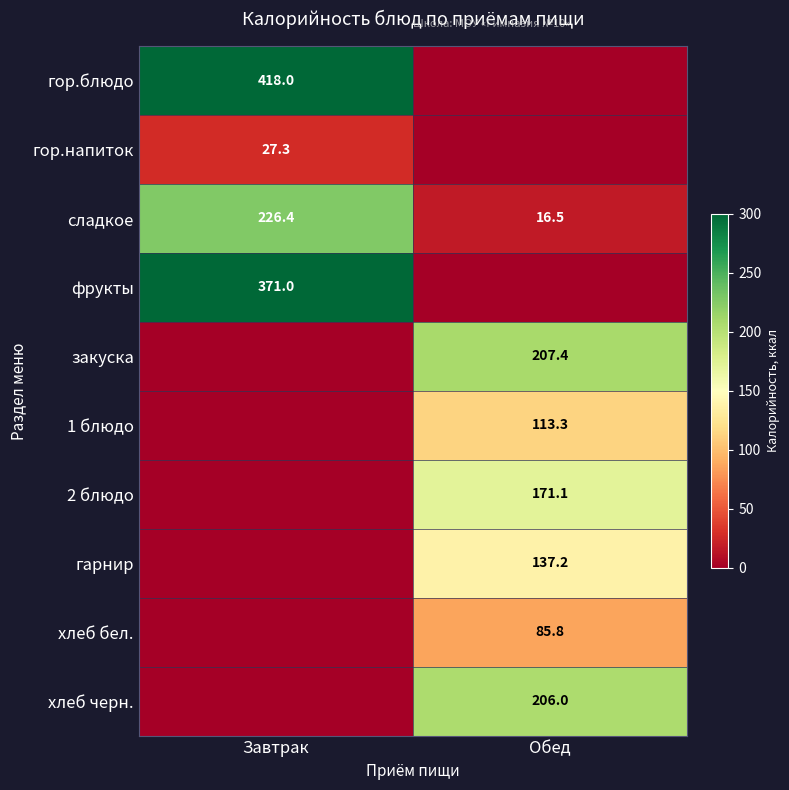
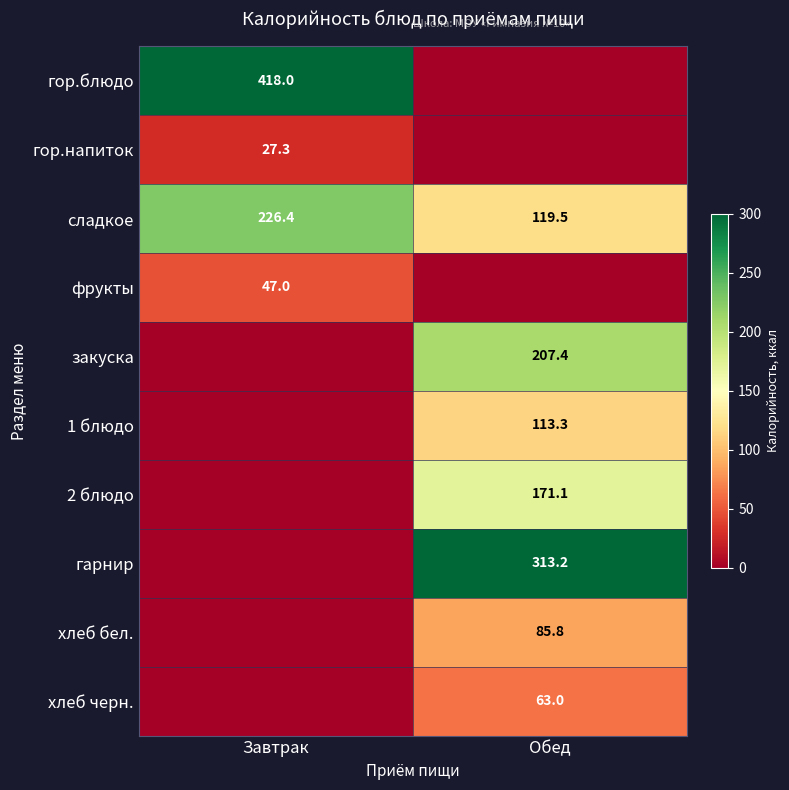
  {
    "гор.блюдо": {
      "Завтрак": 418.0
    },
    "гор.напиток": {
      "Завтрак": 27.3
    },
    "сладкое": {
      "Завтрак": 226.4,
-     "Обед": 16.5
+     "Обед": 119.5
    },
    "фрукты": {
-     "Завтрак": 371.0
+     "Завтрак": 47.0
    },
    "закуска": {
      "Обед": 207.4
    },
    "1 блюдо": {
      "Обед": 113.3
    },
    "2 блюдо": {
      "Обед": 171.1
    },
    "гарнир": {
-     "Обед": 137.2
+     "Обед": 313.2
    },
    "хлеб бел.": {
      "Обед": 85.8
    },
    "хлеб черн.": {
-     "Обед": 206.0
+     "Обед": 63.0
    }
  }
